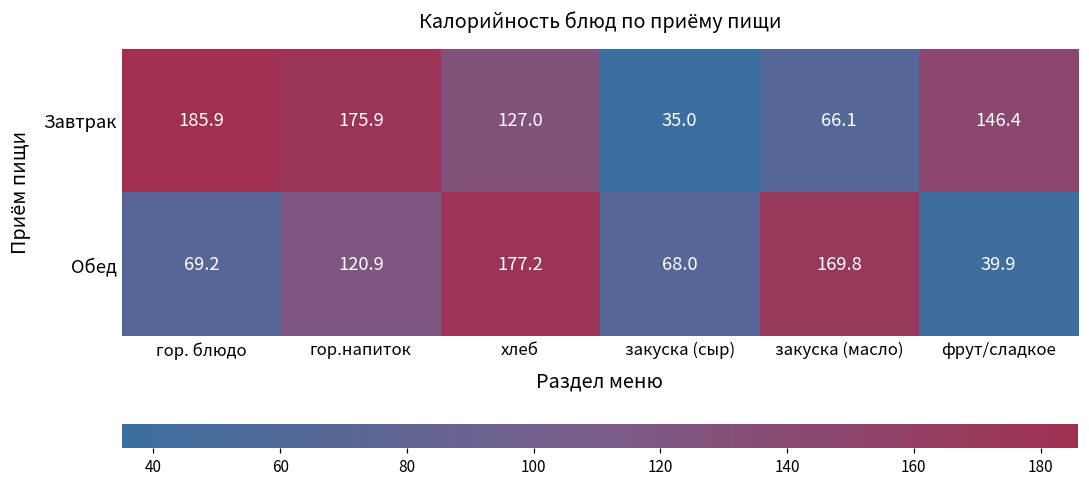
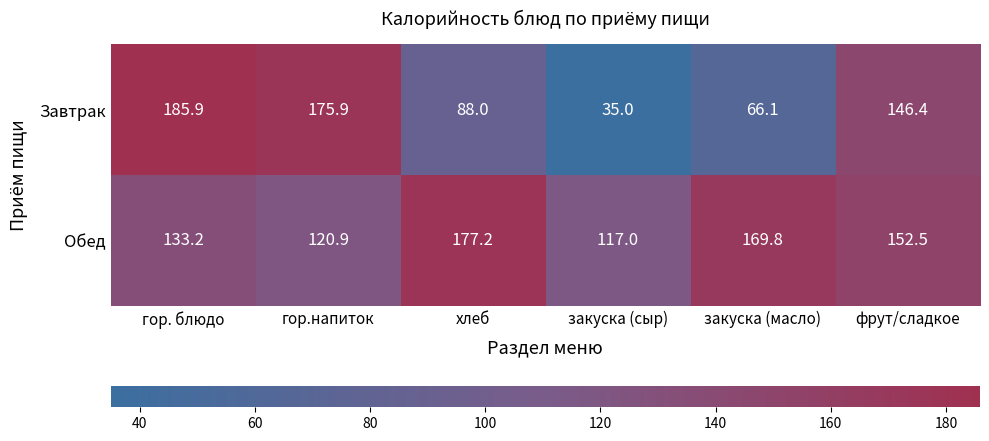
  {
    "Завтрак": {
      "гор. блюдо": 185.9,
      "гор.напиток": 175.9,
-     "хлеб": 127.0,
+     "хлеб": 88.0,
      "закуска (сыр)": 35.0,
      "закуска (масло)": 66.1,
      "фрут/сладкое": 146.4
    },
    "Обед": {
-     "гор. блюдо": 69.2,
+     "гор. блюдо": 133.2,
      "гор.напиток": 120.9,
      "хлеб": 177.2,
-     "закуска (сыр)": 68.0,
+     "закуска (сыр)": 117.0,
      "закуска (масло)": 169.8,
-     "фрут/сладкое": 39.9
+     "фрут/сладкое": 152.5
    }
  }
